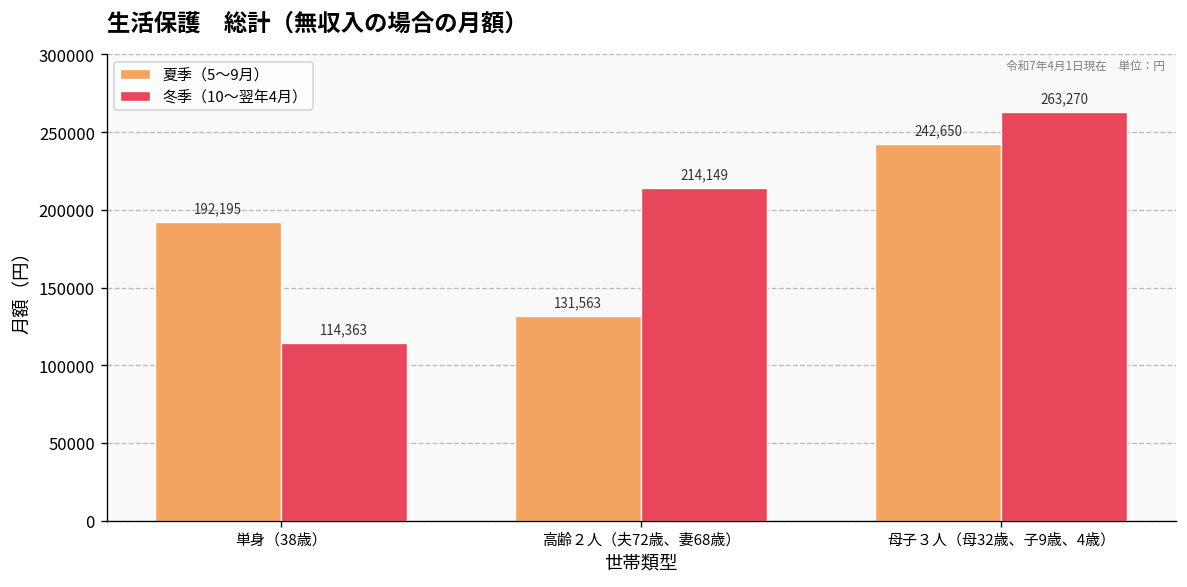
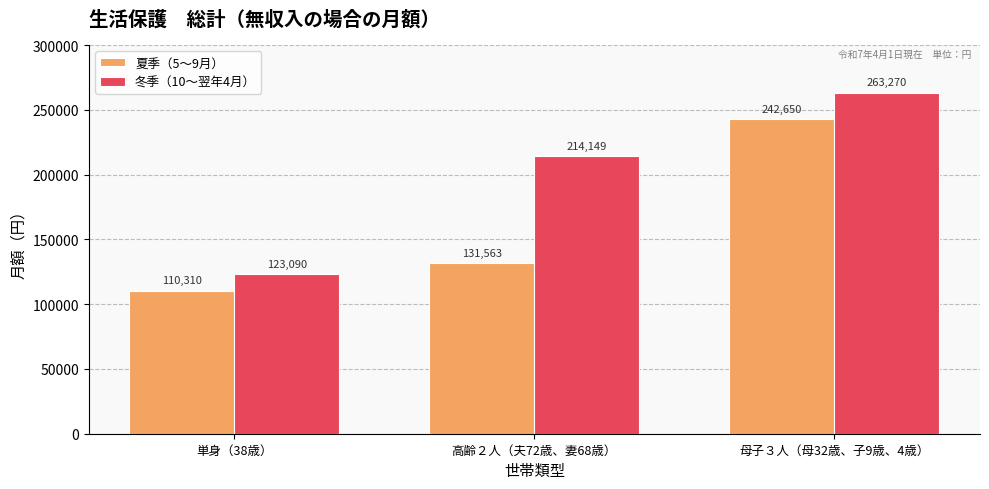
  {
    "夏季（5〜9月）": {
-     "単身（38歳）": "192,195",
+     "単身（38歳）": "110,310",
      "高齢２人（夫72歳、妻68歳）": "131,563",
      "母子３人（母32歳、子9歳、4歳）": "242,650"
    },
    "冬季（10〜翌年4月）": {
-     "単身（38歳）": "114,363",
+     "単身（38歳）": "123,090",
      "高齢２人（夫72歳、妻68歳）": "214,149",
      "母子３人（母32歳、子9歳、4歳）": "263,270"
    }
  }
